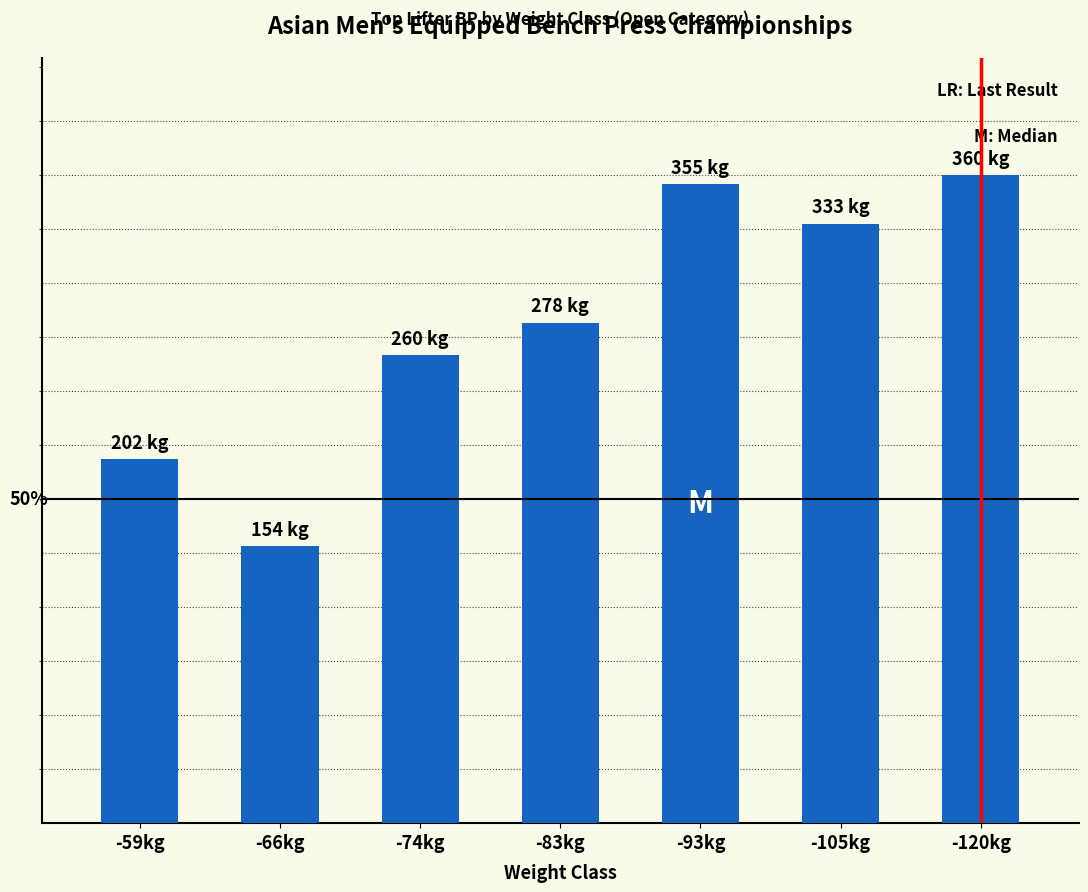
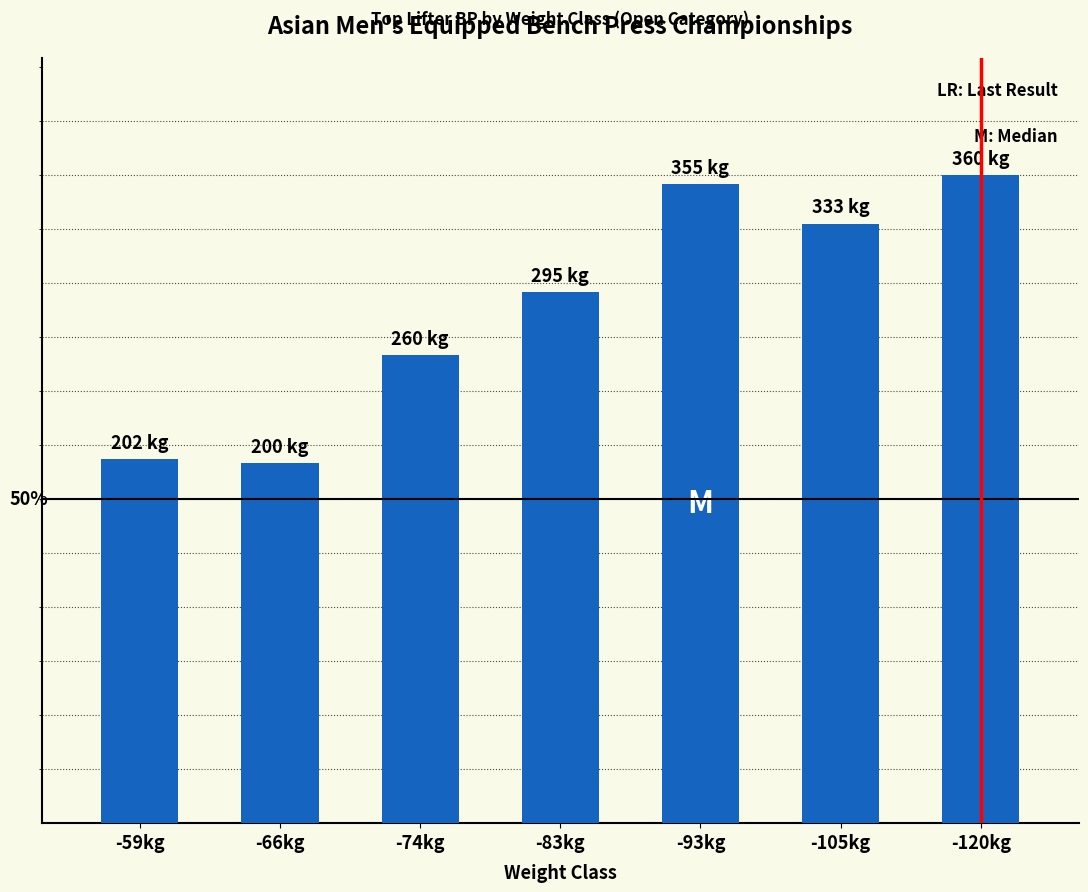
  {
    "-59kg": 202,
-   "-66kg": 154,
+   "-66kg": 200,
    "-74kg": 260,
-   "-83kg": 278,
+   "-83kg": 295,
    "-93kg": 355,
    "-105kg": 333,
    "-120kg": 360
  }
